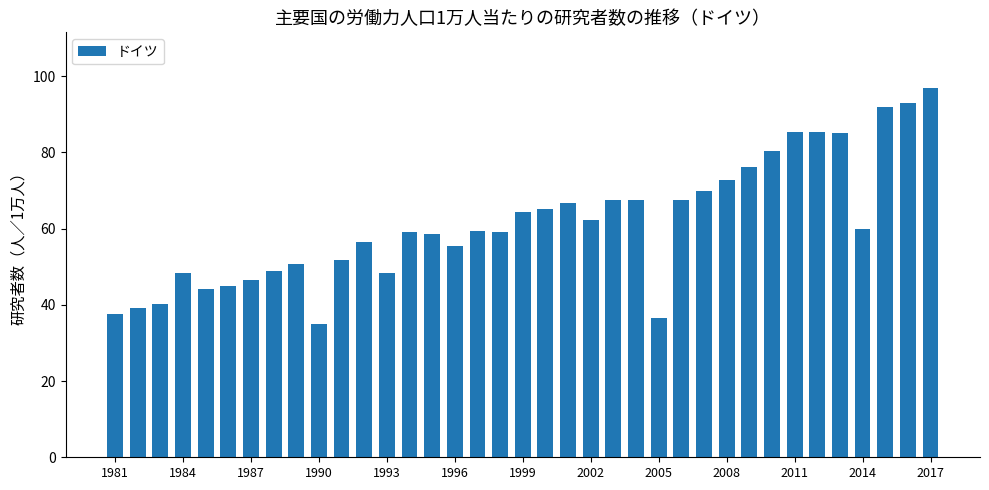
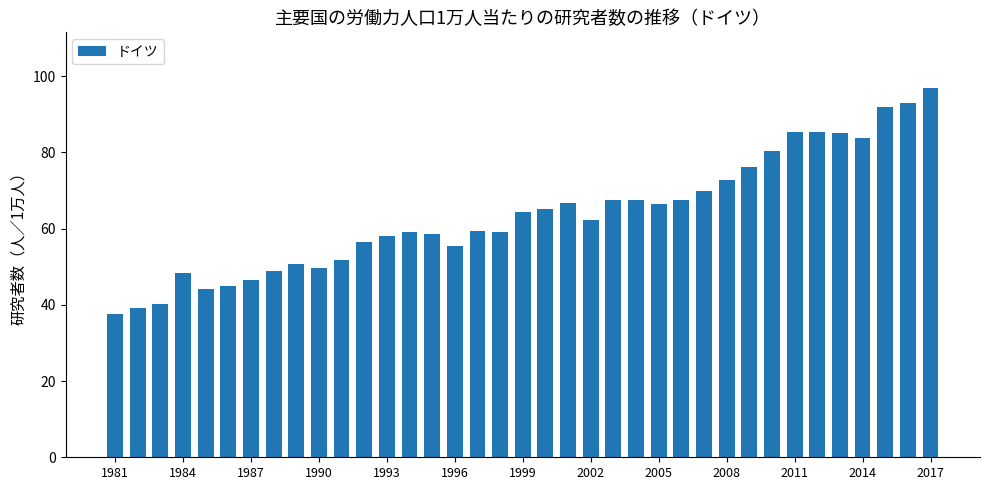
  {
    "1981": 38,
    "1984": 48,
    "1987": 47,
-   "1990": 35,
-   "1993": 48,
+   "1990": 50,
+   "1993": 58,
    "1996": 55,
    "1999": 64,
    "2002": 62,
-   "2005": 36,
+   "2005": 66,
    "2008": 73,
    "2011": 85,
-   "2014": 60,
+   "2014": 84,
    "2017": 97
  }
